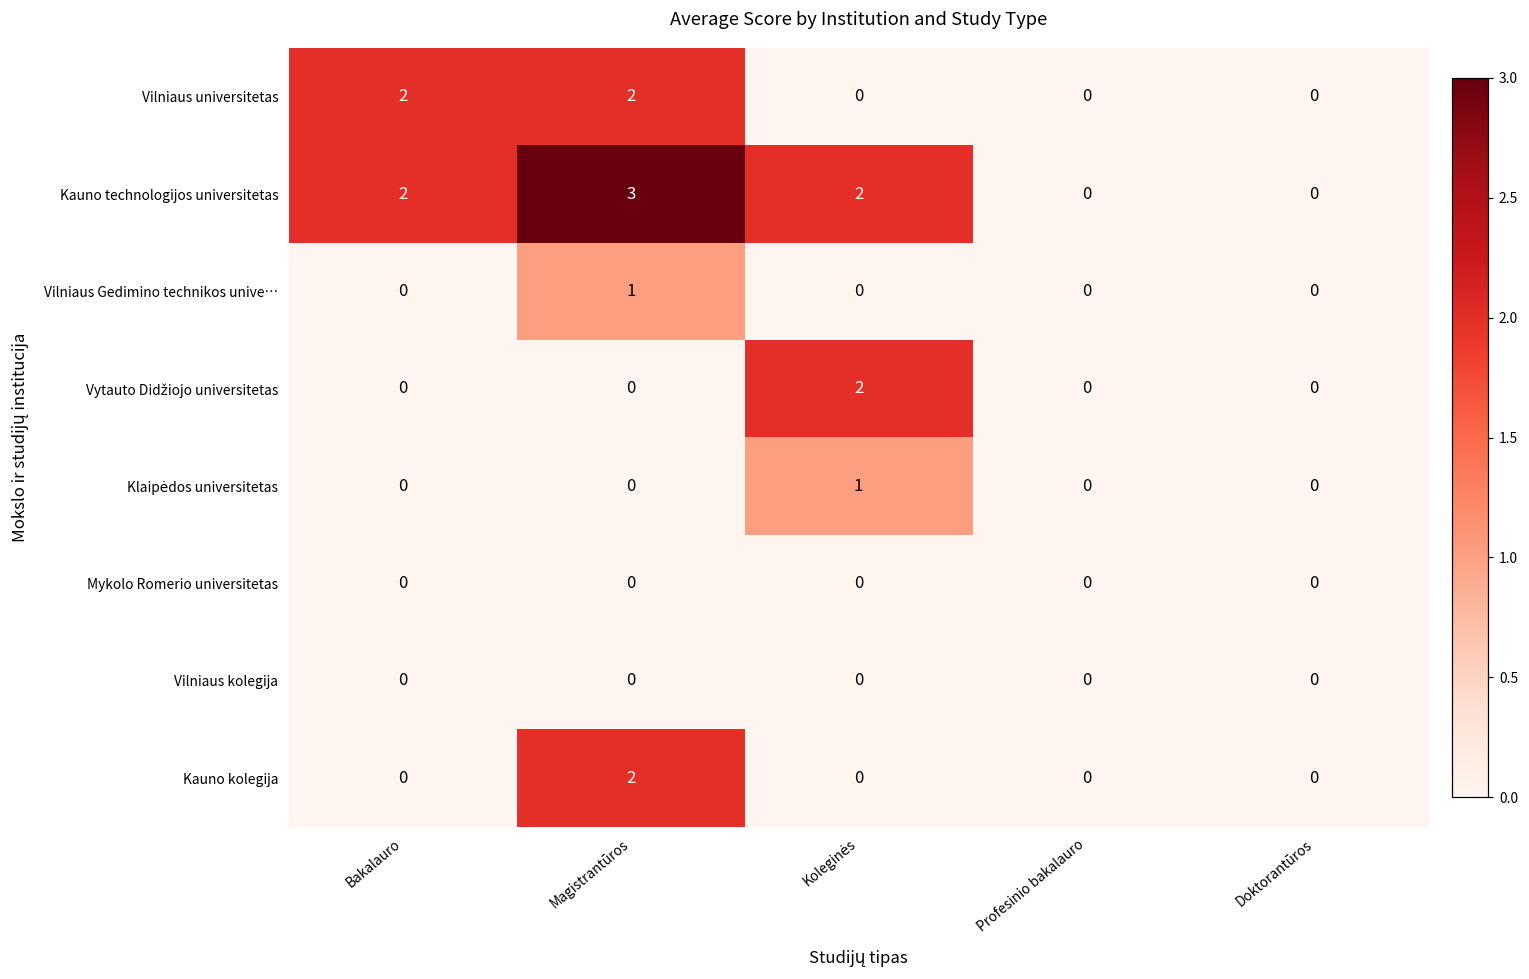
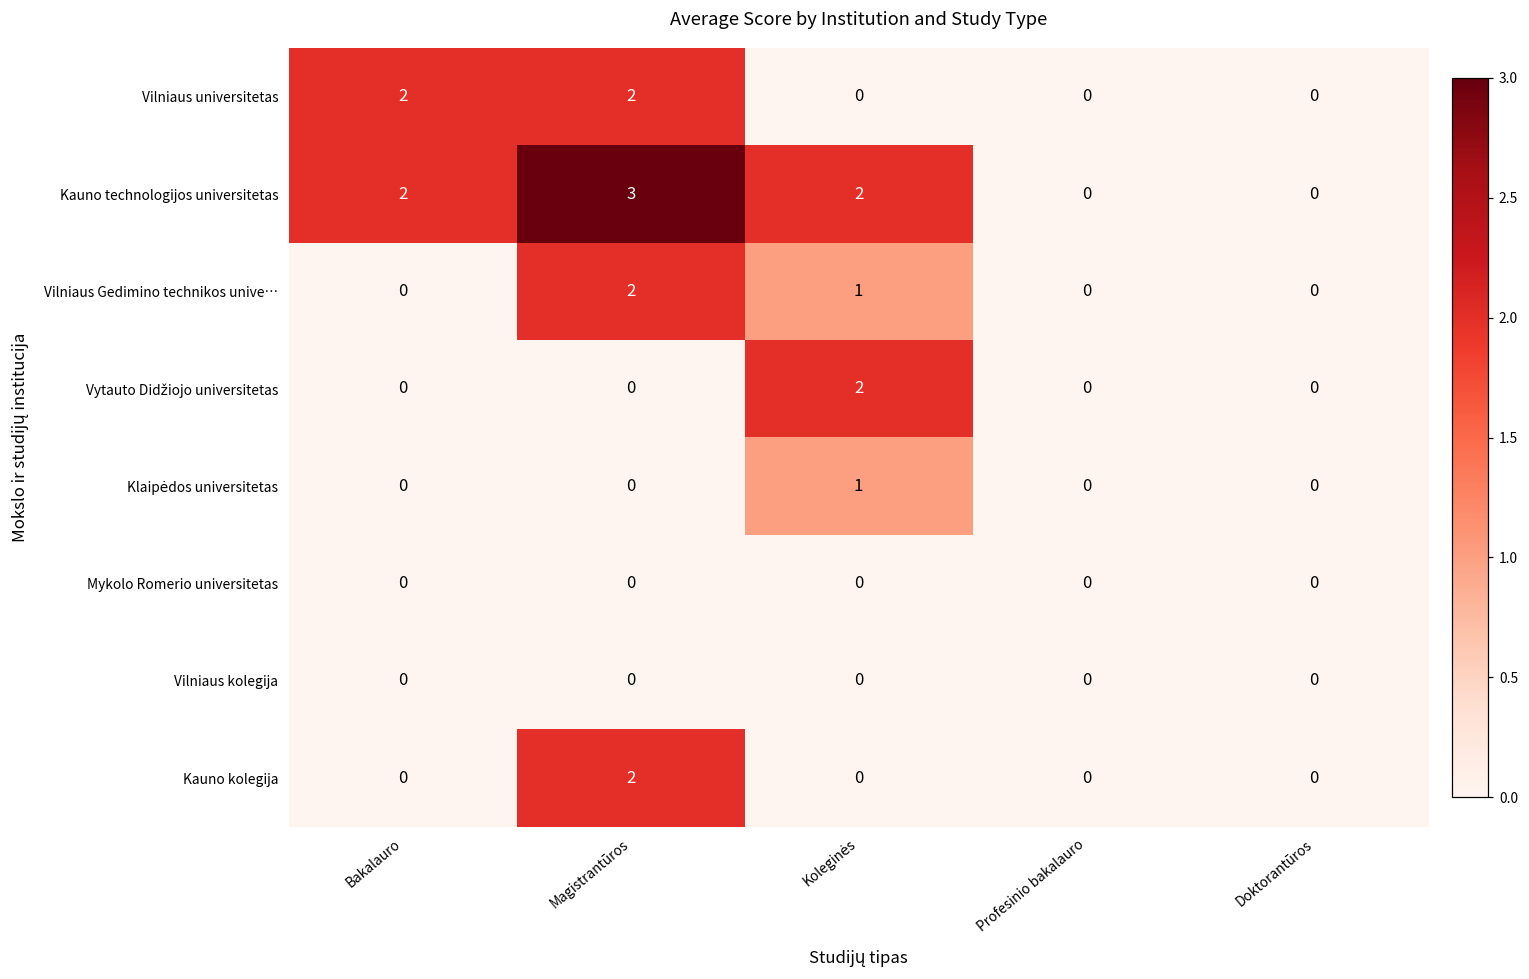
  {
    "Vilniaus universitetas": {
      "Bakalauro": 2,
      "Magistrantūros": 2,
      "Koleginės": 0,
      "Profesinio bakalauro": 0,
      "Doktorantūros": 0
    },
    "Kauno technologijos universitetas": {
      "Bakalauro": 2,
      "Magistrantūros": 3,
      "Koleginės": 2,
      "Profesinio bakalauro": 0,
      "Doktorantūros": 0
    },
    "Vilniaus Gedimino technikos unive…": {
      "Bakalauro": 0,
-     "Magistrantūros": 1,
-     "Koleginės": 0,
+     "Magistrantūros": 2,
+     "Koleginės": 1,
      "Profesinio bakalauro": 0,
      "Doktorantūros": 0
    },
    "Vytauto Didžiojo universitetas": {
      "Bakalauro": 0,
      "Magistrantūros": 0,
      "Koleginės": 2,
      "Profesinio bakalauro": 0,
      "Doktorantūros": 0
    },
    "Klaipėdos universitetas": {
      "Bakalauro": 0,
      "Magistrantūros": 0,
      "Koleginės": 1,
      "Profesinio bakalauro": 0,
      "Doktorantūros": 0
    },
    "Mykolo Romerio universitetas": {
      "Bakalauro": 0,
      "Magistrantūros": 0,
      "Koleginės": 0,
      "Profesinio bakalauro": 0,
      "Doktorantūros": 0
    },
    "Vilniaus kolegija": {
      "Bakalauro": 0,
      "Magistrantūros": 0,
      "Koleginės": 0,
      "Profesinio bakalauro": 0,
      "Doktorantūros": 0
    },
    "Kauno kolegija": {
      "Bakalauro": 0,
      "Magistrantūros": 2,
      "Koleginės": 0,
      "Profesinio bakalauro": 0,
      "Doktorantūros": 0
    }
  }
